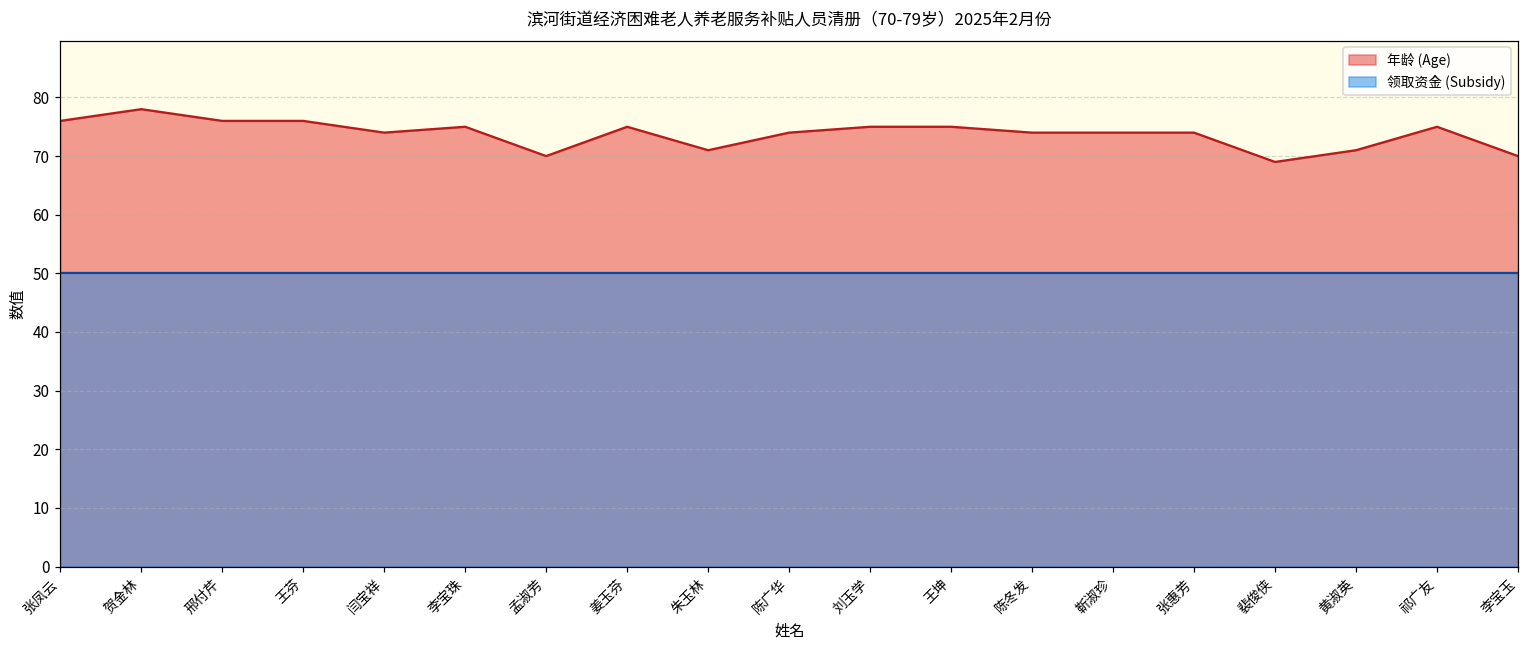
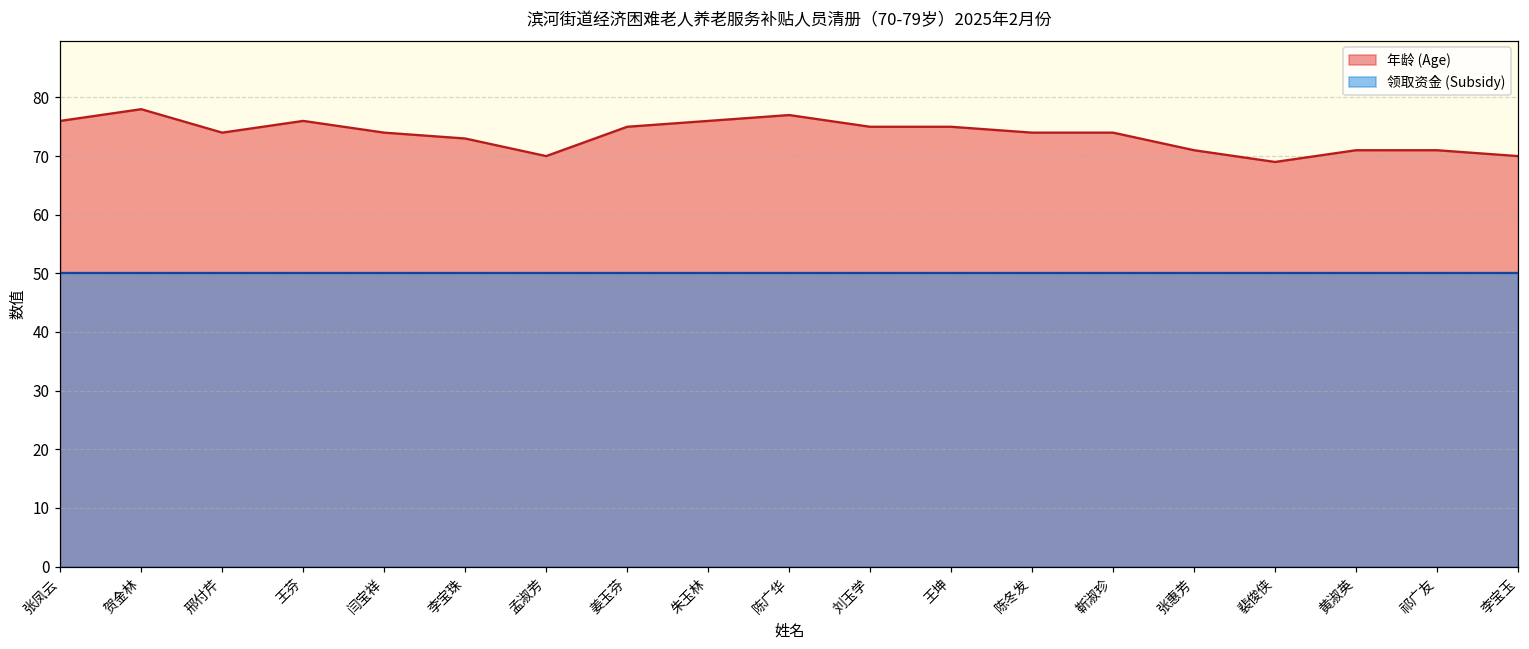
  {
    "年龄 (Age)": {
      "张凤云": 76,
      "贺金林": 78,
-     "邢付芹": 76,
+     "邢付芹": 74,
      "王芬": 76,
      "闫宝祥": 74,
-     "李宝珠": 75,
+     "李宝珠": 73,
      "孟淑芳": 70,
      "姜玉芬": 75,
-     "朱玉林": 71,
-     "陈广华": 74,
+     "朱玉林": 76,
+     "陈广华": 77,
      "刘玉学": 75,
      "王坤": 75,
      "陈冬发": 74,
      "靳淑珍": 74,
-     "张惠芳": 74,
+     "张惠芳": 71,
      "裴俊侠": 69,
      "黄淑英": 71,
-     "祁广友": 75,
+     "祁广友": 71,
      "李宝玉": 70
    },
    "领取资金 (Subsidy)": {
      "张凤云": 50,
      "贺金林": 50,
      "邢付芹": 50,
      "王芬": 50,
      "闫宝祥": 50,
      "李宝珠": 50,
      "孟淑芳": 50,
      "姜玉芬": 50,
      "朱玉林": 50,
      "陈广华": 50,
      "刘玉学": 50,
      "王坤": 50,
      "陈冬发": 50,
      "靳淑珍": 50,
      "张惠芳": 50,
      "裴俊侠": 50,
      "黄淑英": 50,
      "祁广友": 50,
      "李宝玉": 50
    }
  }
